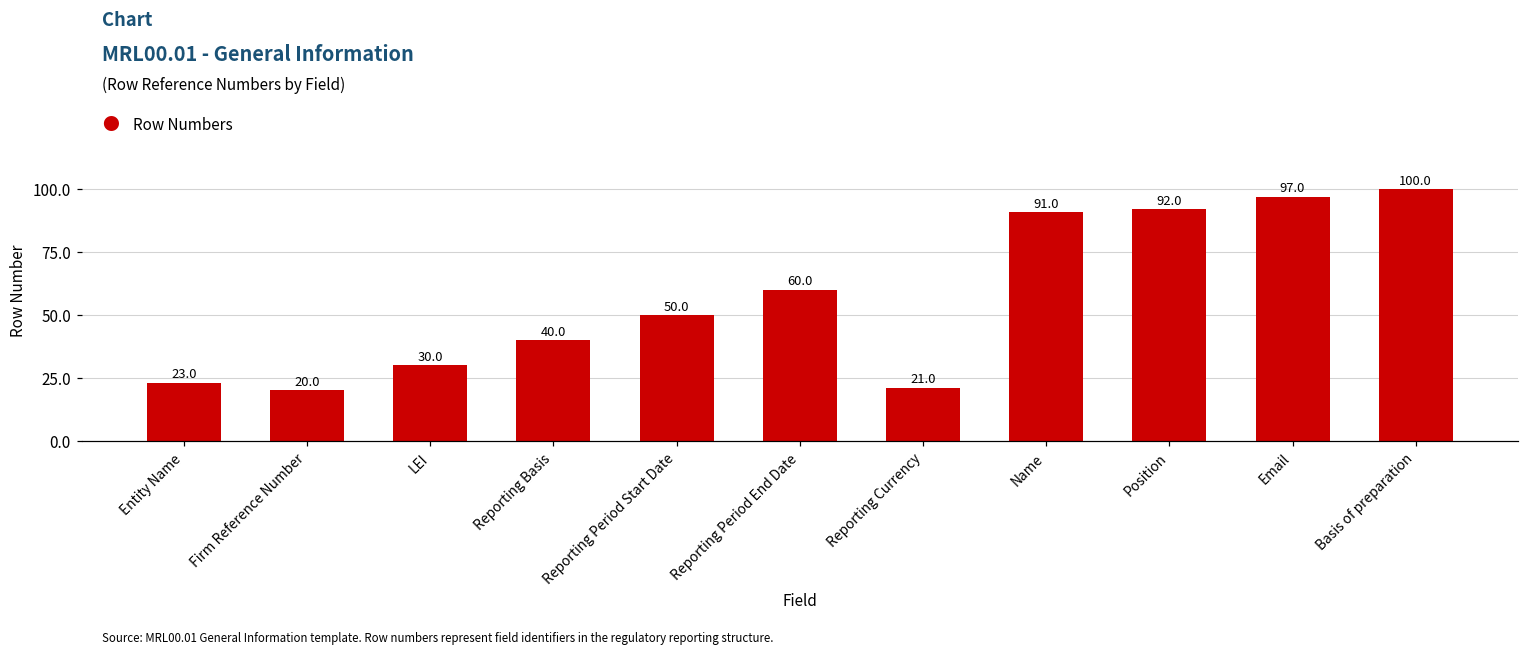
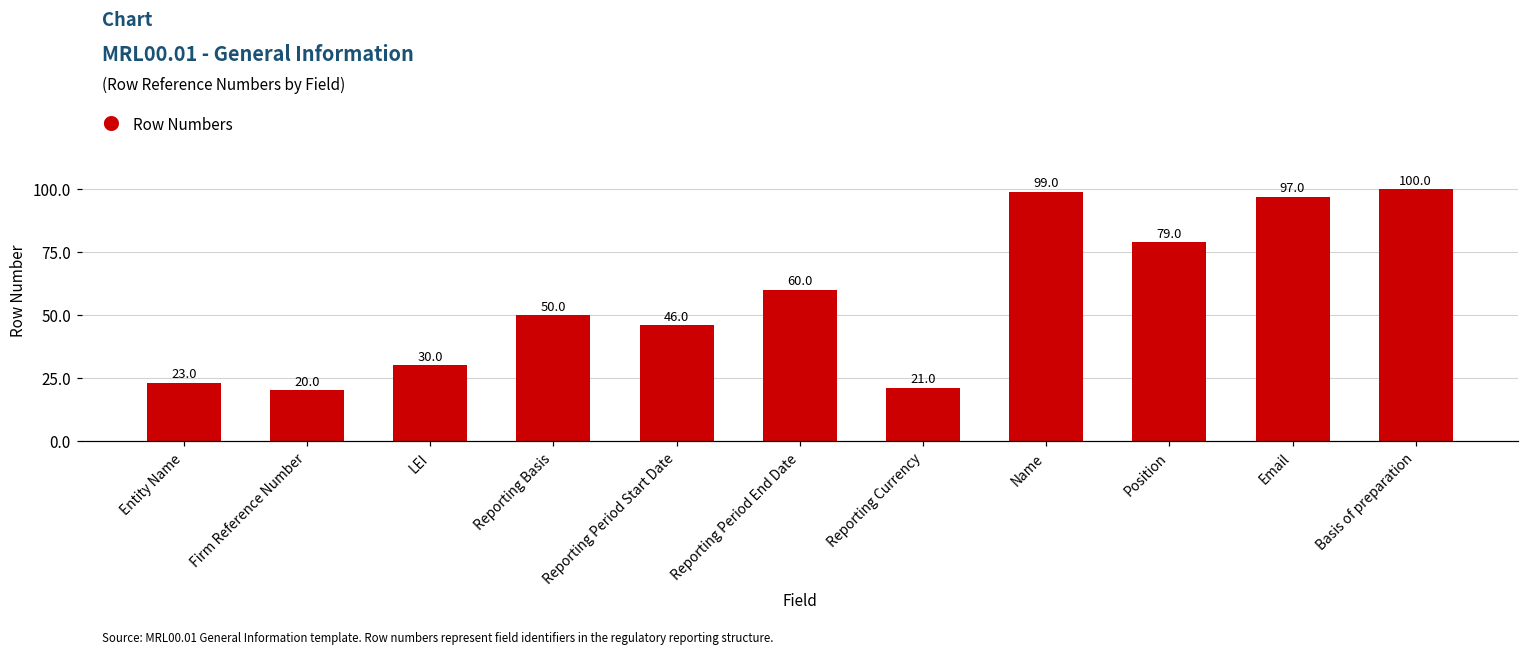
  {
    "Entity Name": 23.0,
    "Firm Reference Number": 20.0,
    "LEI": 30.0,
-   "Reporting Basis": 40.0,
-   "Reporting Period Start Date": 50.0,
+   "Reporting Basis": 50.0,
+   "Reporting Period Start Date": 46.0,
    "Reporting Period End Date": 60.0,
    "Reporting Currency": 21.0,
-   "Name": 91.0,
-   "Position": 92.0,
+   "Name": 99.0,
+   "Position": 79.0,
    "Email": 97.0,
    "Basis of preparation": 100.0
  }
